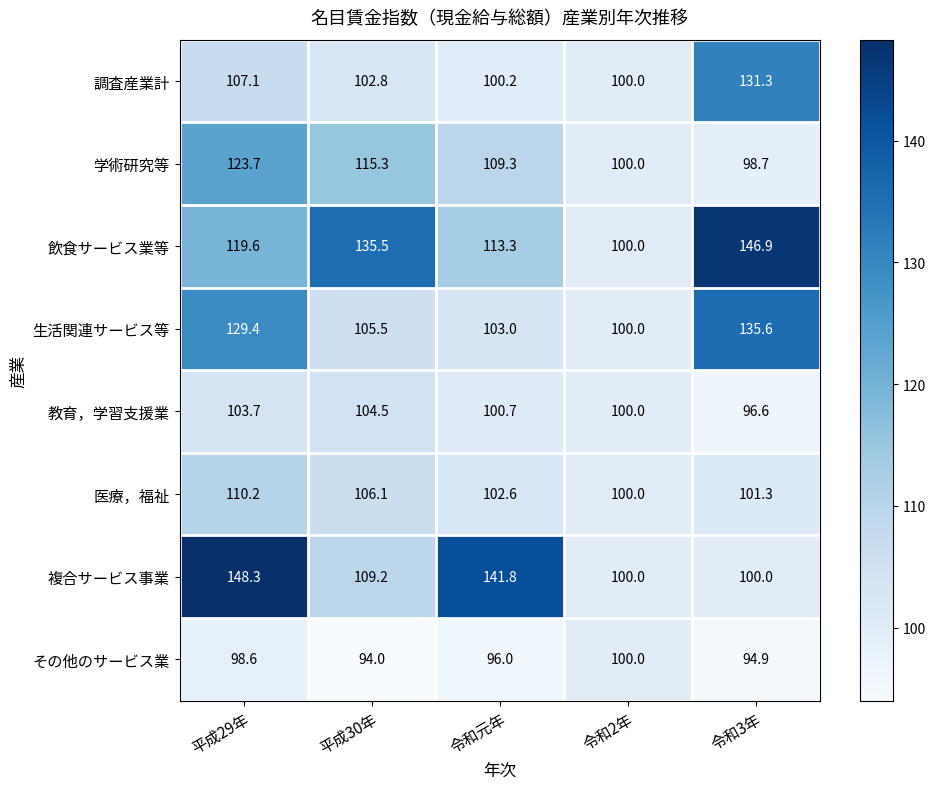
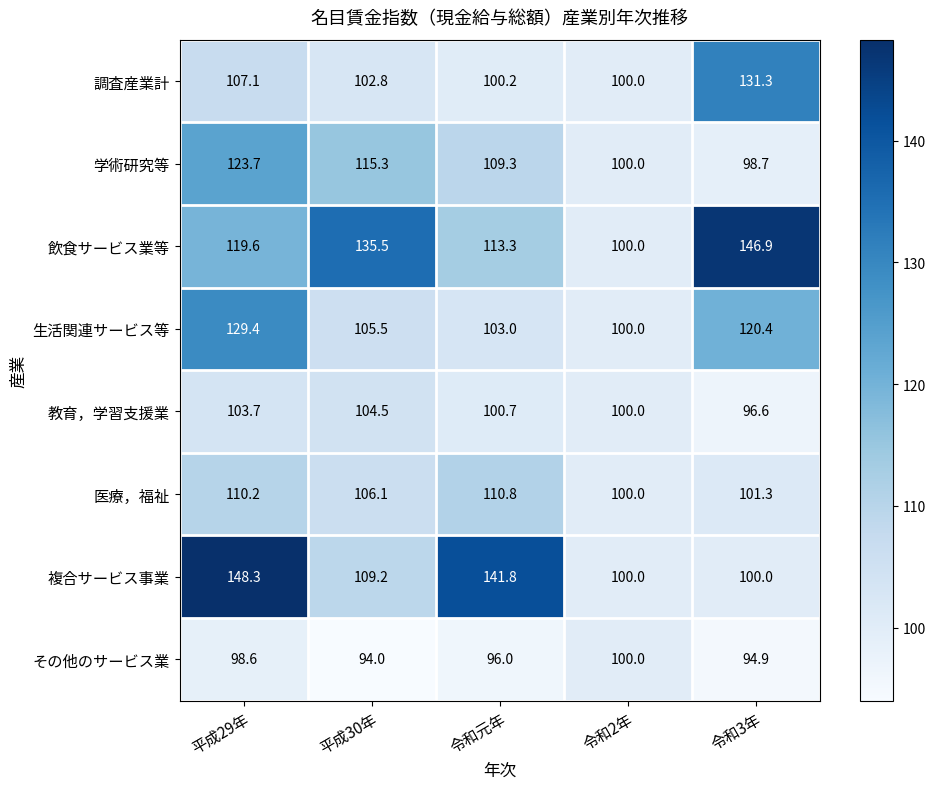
  {
    "調査産業計": {
      "平成29年": 107.1,
      "平成30年": 102.8,
      "令和元年": 100.2,
      "令和2年": 100.0,
      "令和3年": 131.3
    },
    "学術研究等": {
      "平成29年": 123.7,
      "平成30年": 115.3,
      "令和元年": 109.3,
      "令和2年": 100.0,
      "令和3年": 98.7
    },
    "飲食サービス業等": {
      "平成29年": 119.6,
      "平成30年": 135.5,
      "令和元年": 113.3,
      "令和2年": 100.0,
      "令和3年": 146.9
    },
    "生活関連サービス等": {
      "平成29年": 129.4,
      "平成30年": 105.5,
      "令和元年": 103.0,
      "令和2年": 100.0,
-     "令和3年": 135.6
+     "令和3年": 120.4
    },
    "教育，学習支援業": {
      "平成29年": 103.7,
      "平成30年": 104.5,
      "令和元年": 100.7,
      "令和2年": 100.0,
      "令和3年": 96.6
    },
    "医療，福祉": {
      "平成29年": 110.2,
      "平成30年": 106.1,
-     "令和元年": 102.6,
+     "令和元年": 110.8,
      "令和2年": 100.0,
      "令和3年": 101.3
    },
    "複合サービス事業": {
      "平成29年": 148.3,
      "平成30年": 109.2,
      "令和元年": 141.8,
      "令和2年": 100.0,
      "令和3年": 100.0
    },
    "その他のサービス業": {
      "平成29年": 98.6,
      "平成30年": 94.0,
      "令和元年": 96.0,
      "令和2年": 100.0,
      "令和3年": 94.9
    }
  }
